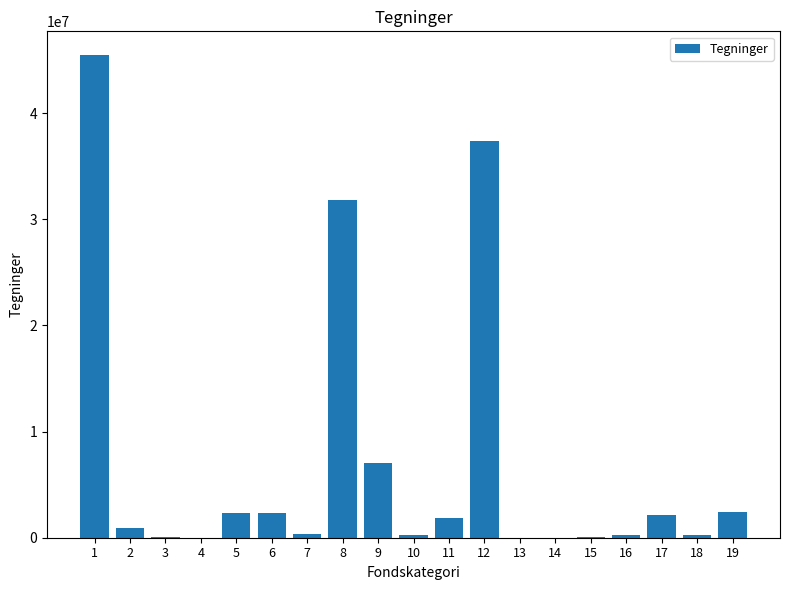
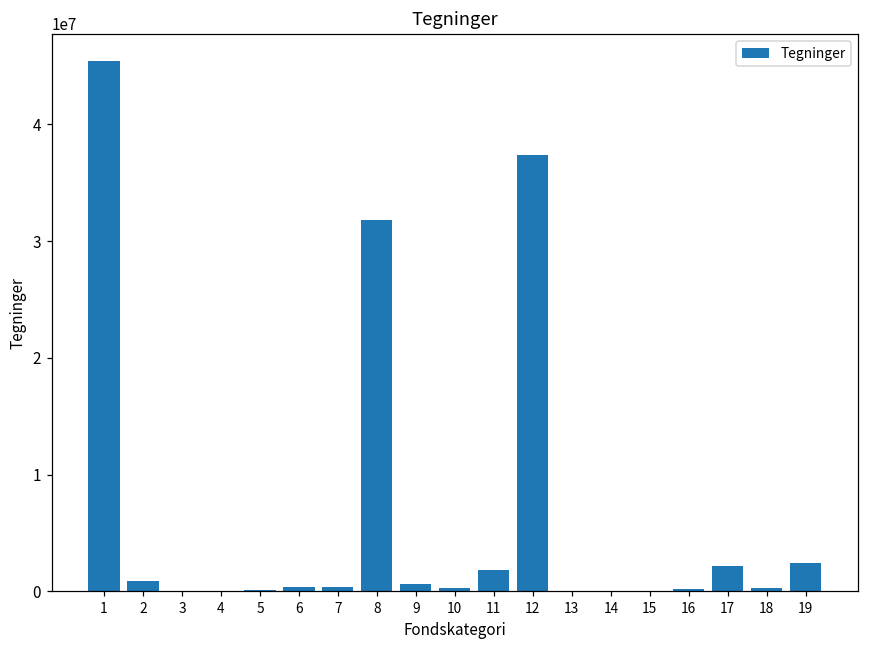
  {
    "1": 45400000,
    "2": 900000,
-   "5": 2300000,
-   "6": 2400000,
+   "5": 100000,
+   "6": 400000,
    "7": 300000,
    "8": 31800000,
-   "9": 7100000,
+   "9": 700000,
    "10": 300000,
    "11": 1800000,
    "12": 37300000,
    "16": 200000,
    "17": 2100000,
    "18": 300000,
    "19": 2400000
  }
